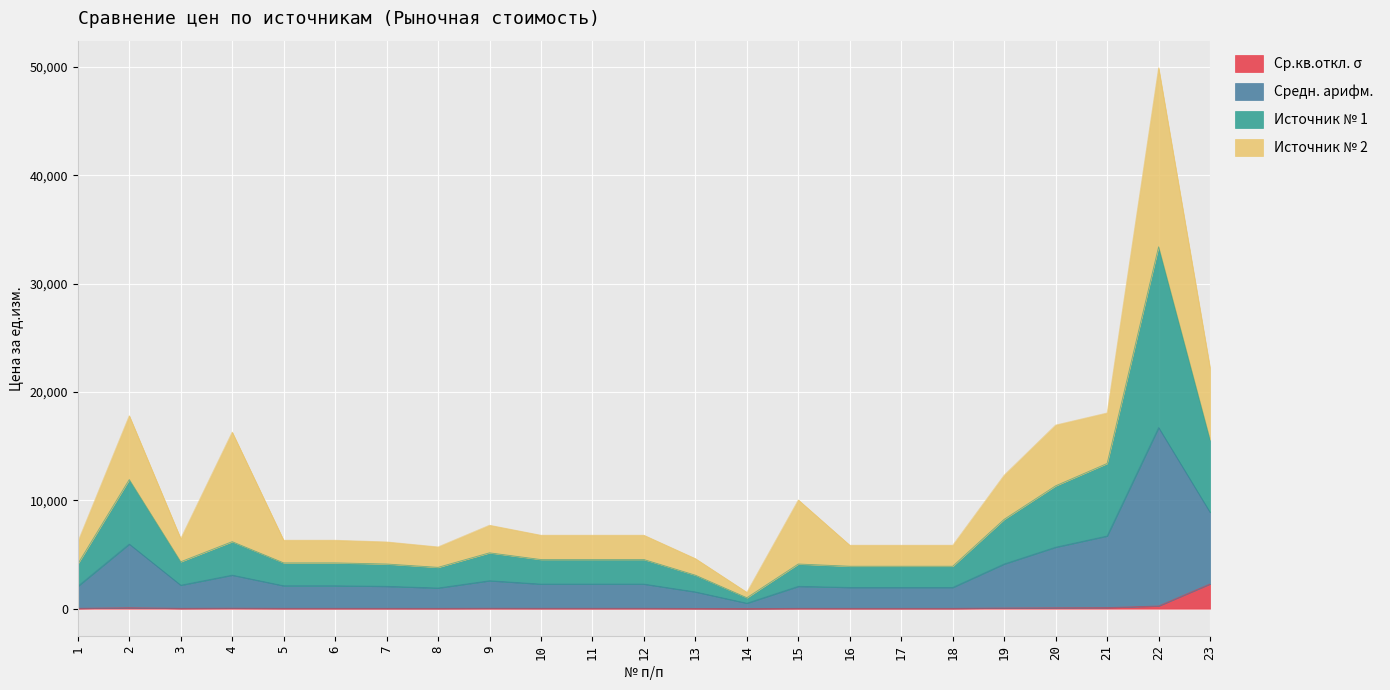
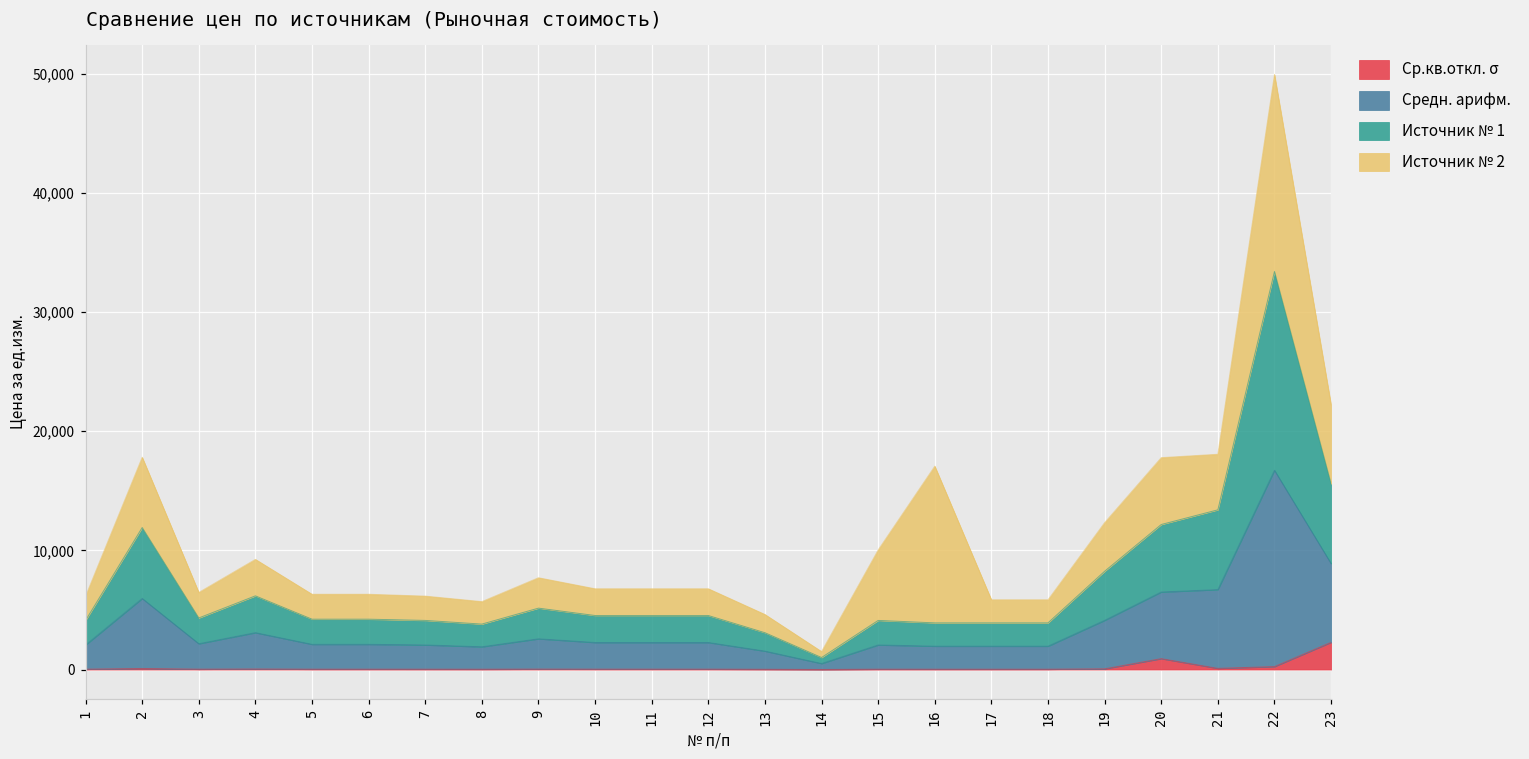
  {
    "Ср.кв.откл. σ": {
      "1": "0",
      "2": "100",
      "3": "0",
      "4": "0",
      "5": "0",
      "6": "0",
      "7": "0",
      "8": "0",
      "9": "0",
      "10": "0",
      "11": "0",
      "12": "0",
      "13": "0",
      "14": "0",
      "15": "0",
      "16": "0",
      "17": "0",
      "18": "0",
      "19": "100",
-     "20": "100",
+     "20": "900",
      "21": "100",
      "22": "200",
      "23": "2,300"
    },
    "Источник № 2": {
      "1": "2,000",
      "2": "5,900",
      "3": "2,100",
-     "4": "10,100",
+     "4": "3,100",
      "5": "2,100",
      "6": "2,100",
      "7": "2,000",
      "8": "1,900",
      "9": "2,600",
      "10": "2,200",
      "11": "2,200",
      "12": "2,200",
      "13": "1,500",
      "14": "500",
      "15": "5,900",
-     "16": "1,900",
+     "16": "13,100",
      "17": "1,900",
      "18": "1,900",
      "19": "4,100",
      "20": "5,600",
      "21": "4,700",
      "22": "16,500",
      "23": "6,600"
    }
  }
